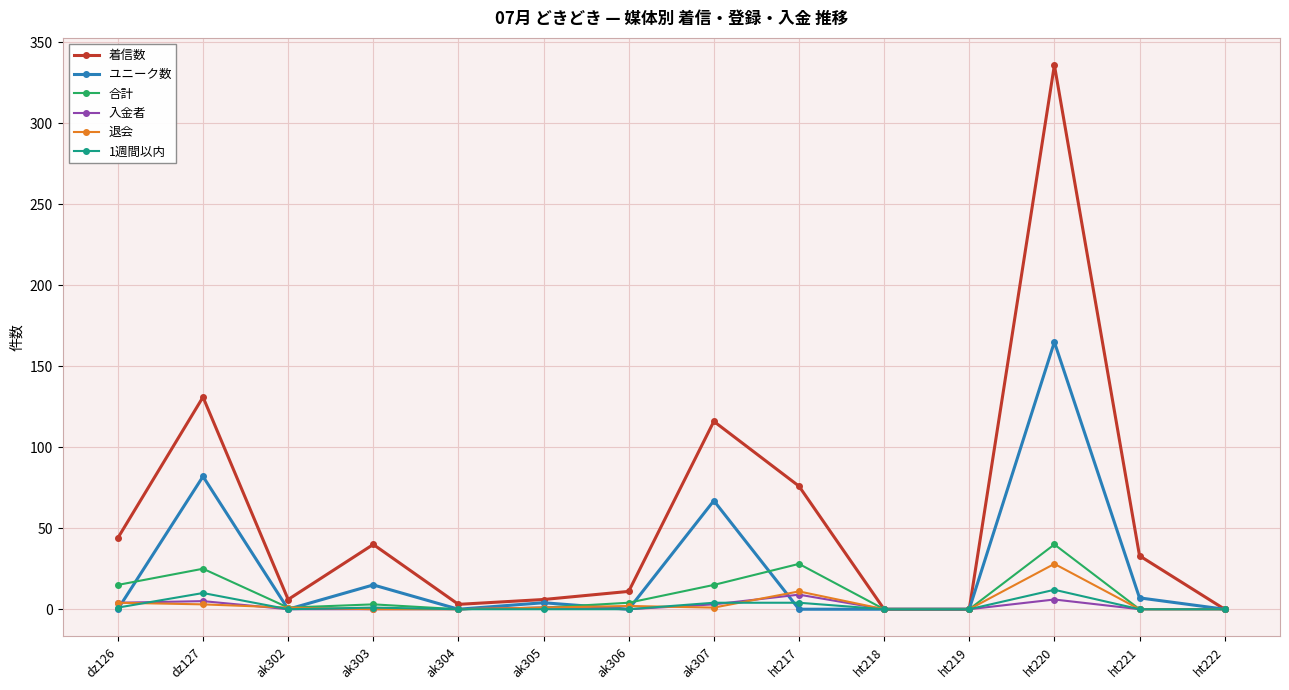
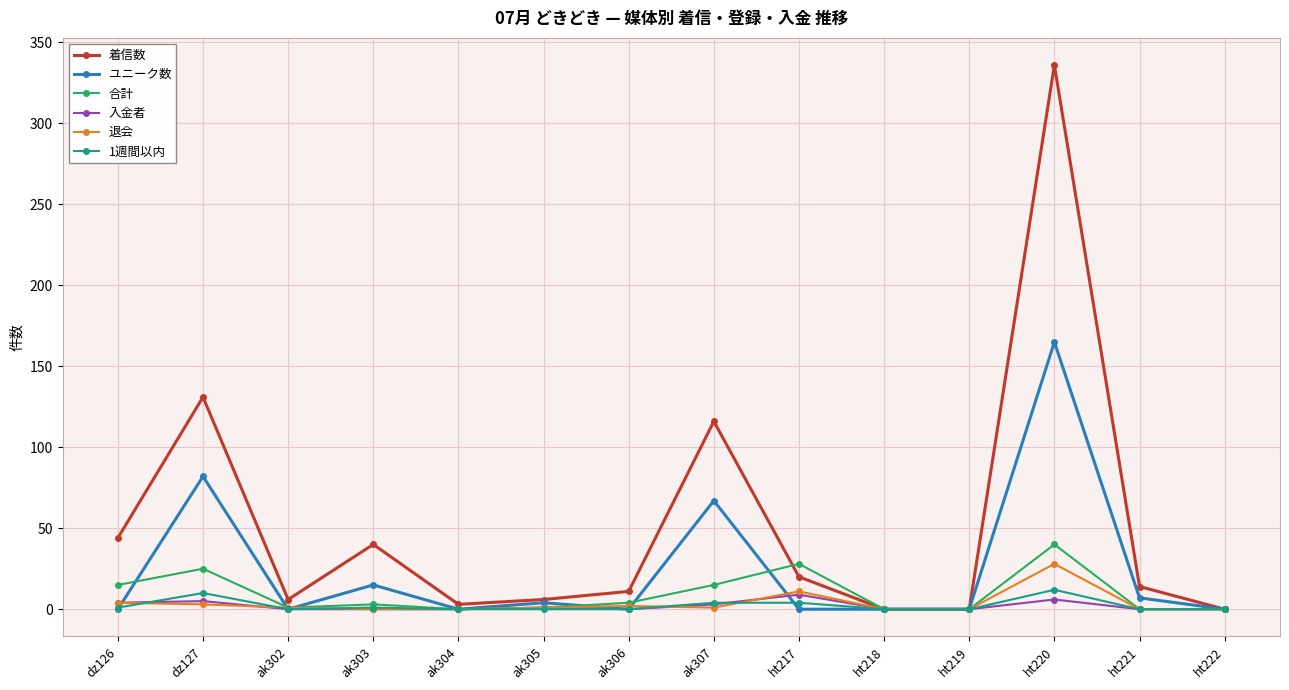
  {
    "着信数": {
      "dz126": 44,
      "dz127": 131,
      "ak302": 6,
      "ak303": 40,
      "ak304": 3,
      "ak305": 6,
      "ak306": 11,
      "ak307": 116,
-     "ht217": 76,
+     "ht217": 20,
      "ht220": 336,
-     "ht221": 33
+     "ht221": 14
    },
    "ユニーク数": {
      "dz127": 82,
      "ak303": 15,
      "ak305": 4,
      "ak307": 67,
      "ht217": 0,
      "ht220": 165,
      "ht221": 7
    },
    "入金者": {
      "dz127": 5,
      "ht217": 9,
      "ht220": 6
    },
    "退会": {
      "dz127": 3,
      "ak306": 2,
      "ak307": 1,
      "ht217": 11,
      "ht220": 28
    }
  }
